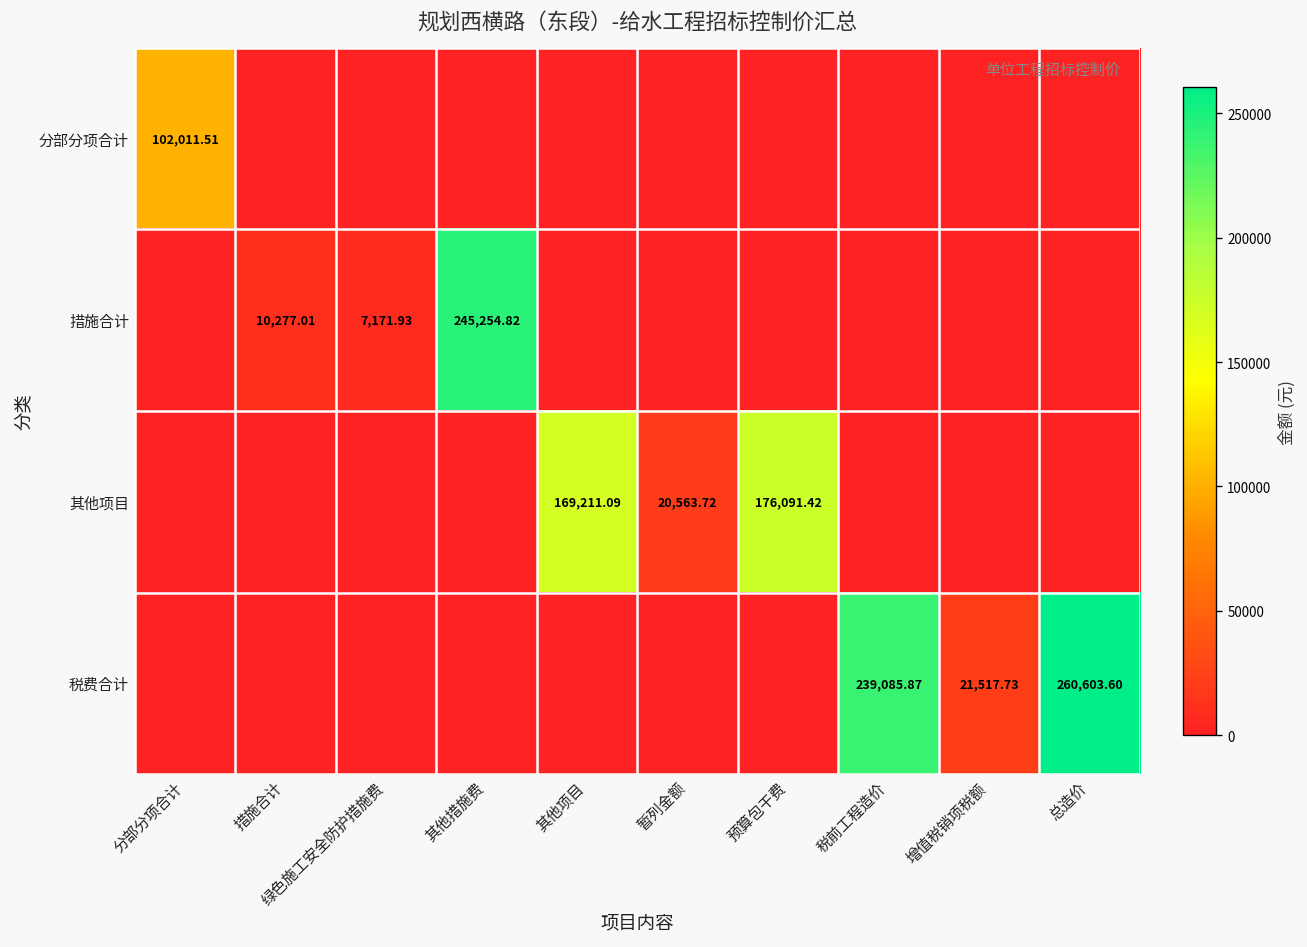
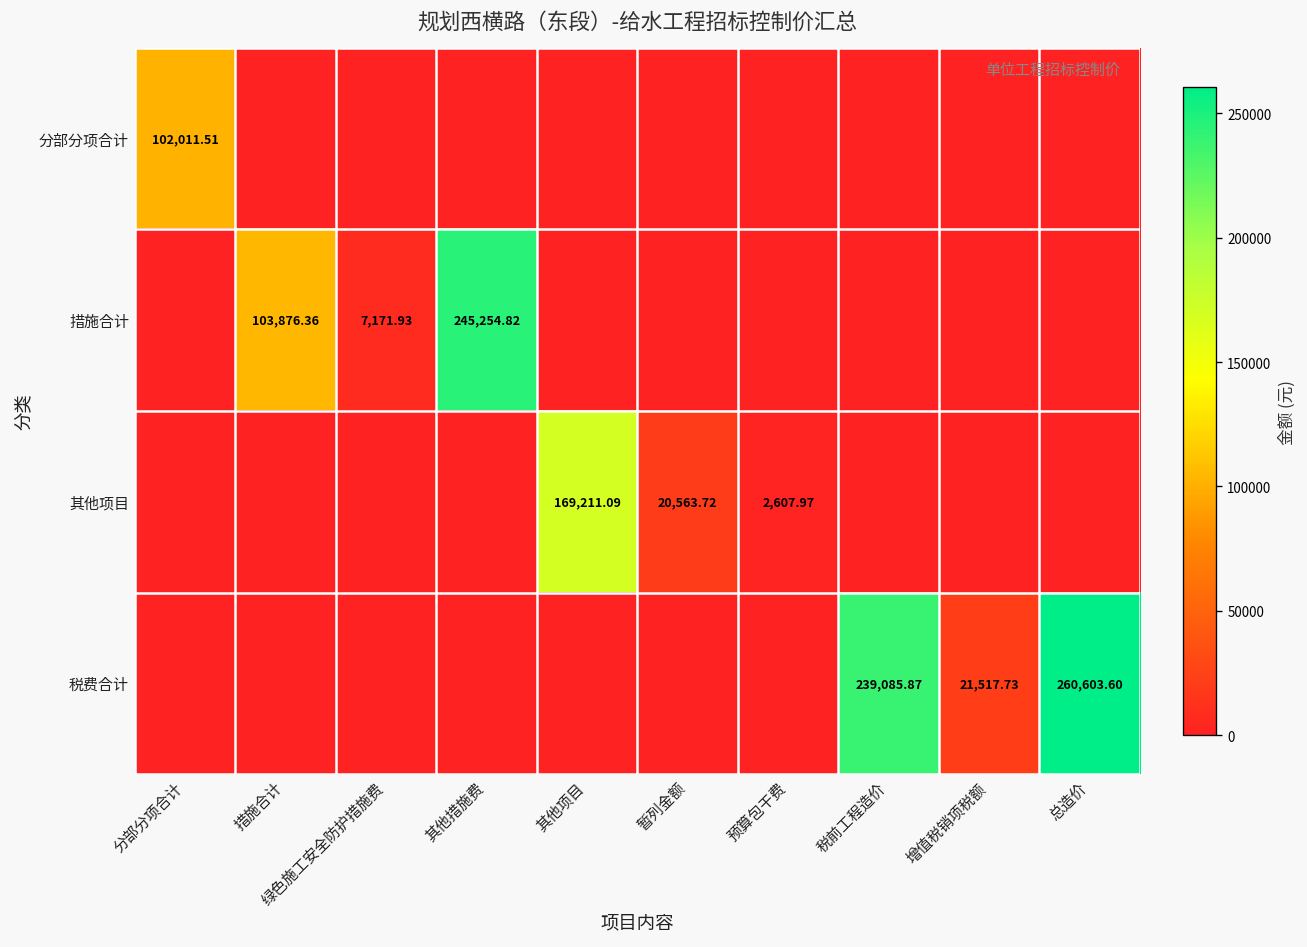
  {
    "分部分项合计": {
      "分部分项合计": "102,011.51"
    },
    "措施合计": {
-     "措施合计": "10,277.01",
+     "措施合计": "103,876.36",
      "绿色施工安全防护措施费": "7,171.93",
      "其他措施费": "245,254.82"
    },
    "其他项目": {
      "其他项目": "169,211.09",
      "暂列金额": "20,563.72",
-     "预算包干费": "176,091.42"
+     "预算包干费": "2,607.97"
    },
    "税费合计": {
      "税前工程造价": "239,085.87",
      "增值税销项税额": "21,517.73",
      "总造价": "260,603.60"
    }
  }
